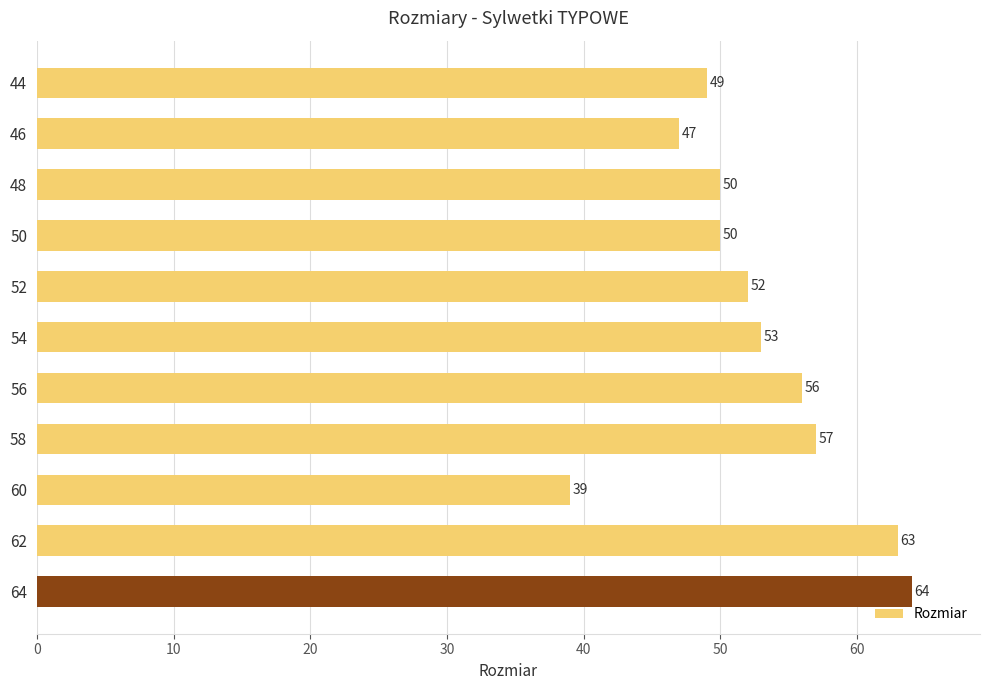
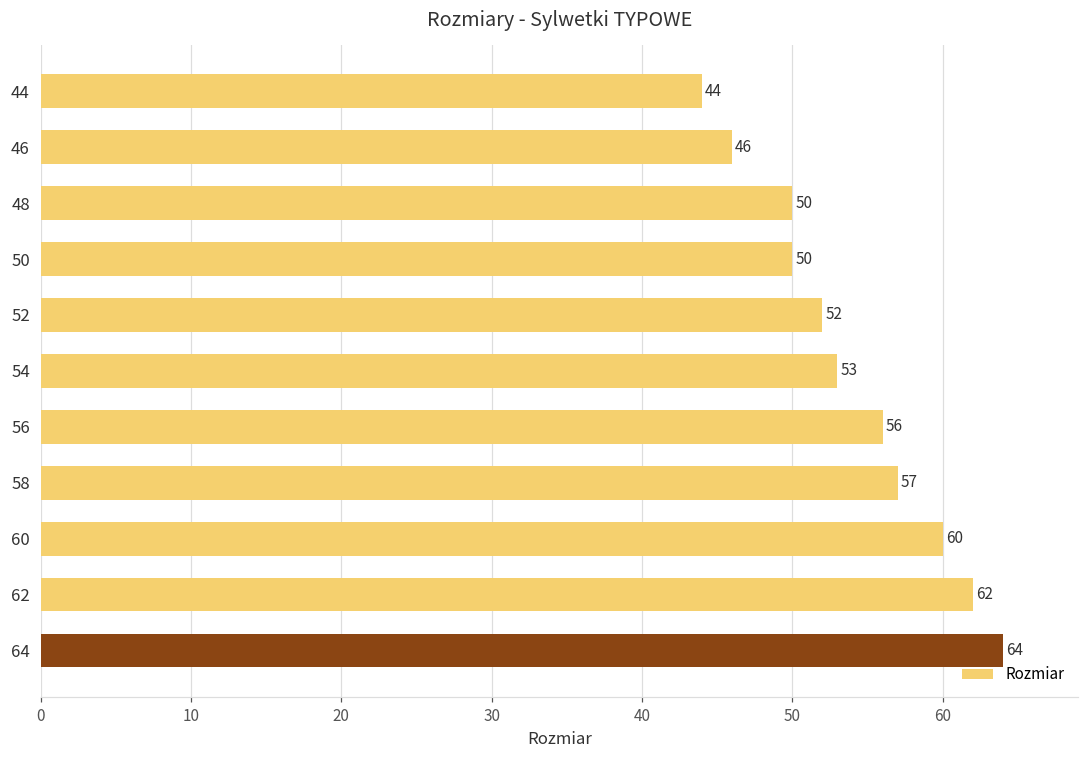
  {
-   "44": 49,
-   "46": 47,
+   "44": 44,
+   "46": 46,
    "48": 50,
    "50": 50,
    "52": 52,
    "54": 53,
    "56": 56,
    "58": 57,
-   "60": 39,
-   "62": 63,
+   "60": 60,
+   "62": 62,
    "64": 64
  }
